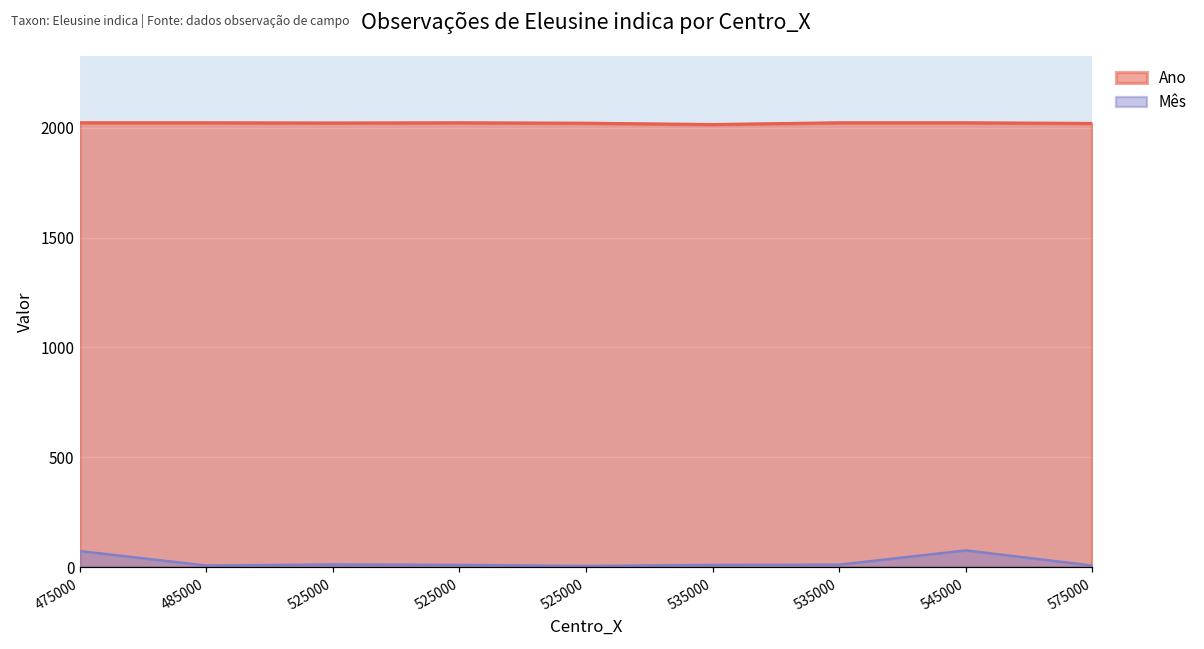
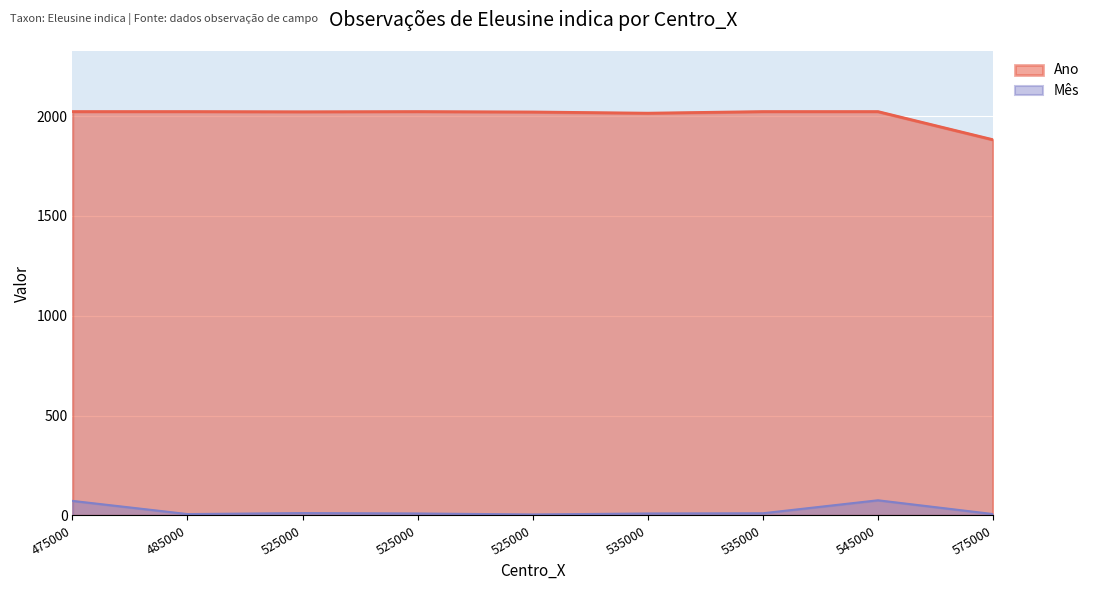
  {
    "Ano": {
      "475000": 2020,
      "485000": 2020,
      "545000": 2020,
-     "575000": 2020
+     "575000": 1880
    },
    "Mês": {
      "475000": 70,
      "485000": 10,
      "545000": 80,
      "575000": 10
    }
  }
